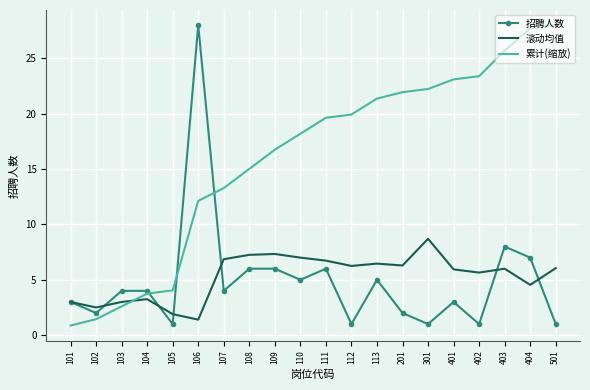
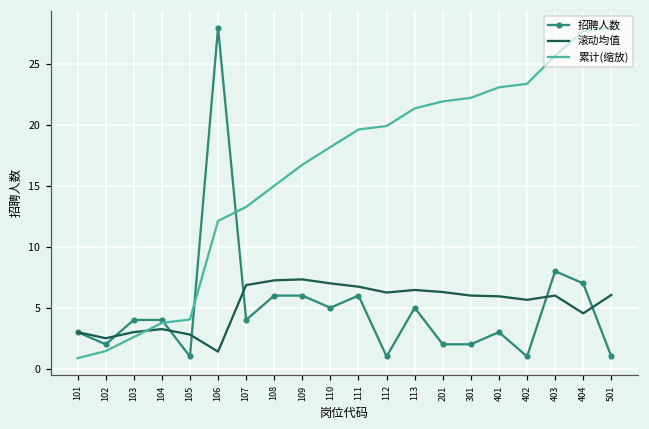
  {
    "招聘人数": {
      "102": 2,
      "103": 4,
      "104": 4,
      "105": 1,
      "106": 28,
      "107": 4,
      "108": 6,
      "109": 6,
      "110": 5,
      "111": 6,
      "112": 1,
      "113": 5,
      "201": 2,
-     "301": 1,
+     "301": 2,
      "401": 3,
      "402": 1,
      "403": 8,
      "404": 7,
      "501": 1
    },
    "滚动均值": {
      "102": 2.5,
      "103": 3.0,
      "104": 3.3,
-     "105": 1.9,
+     "105": 2.8,
      "106": 1.4,
      "107": 6.9,
      "108": 7.3,
      "109": 7.3,
      "110": 7.0,
      "111": 6.7,
      "112": 6.3,
      "113": 6.5,
      "201": 6.3,
-     "301": 8.7,
+     "301": 6.0,
      "401": 5.9,
      "402": 5.7,
      "403": 6.0,
      "404": 4.5,
      "501": 6.1
    },
    "累计(缩放)": {
      "101": 0.9,
      "102": 1.4,
      "103": 2.6,
      "104": 3.8,
      "105": 4.0,
      "106": 12.1,
      "107": 13.3,
      "108": 15.0,
      "109": 16.7,
      "110": 18.2,
      "111": 19.6,
      "112": 19.9,
      "113": 21.4,
      "201": 21.9,
      "301": 22.2,
      "401": 23.1,
      "402": 23.4
    }
  }
